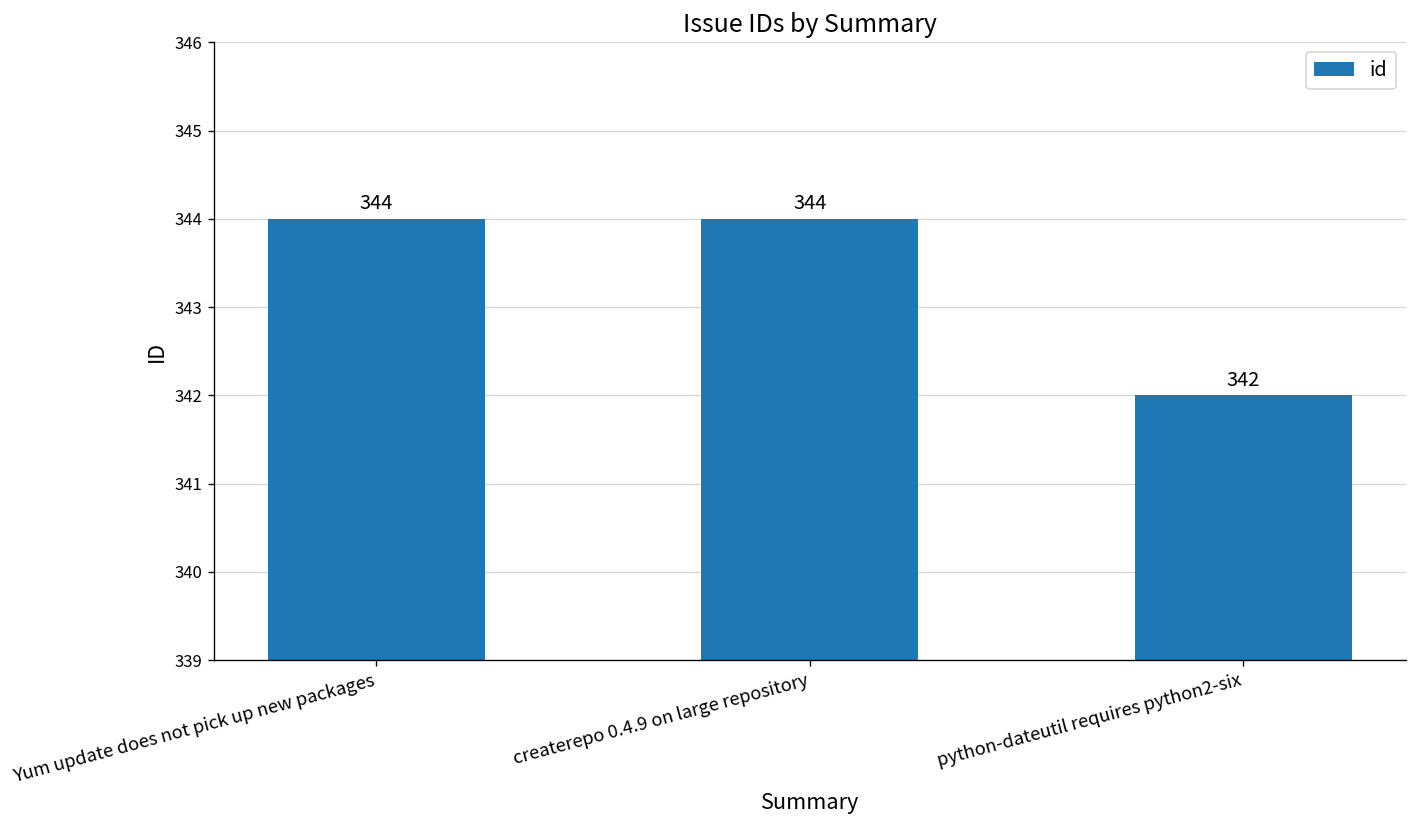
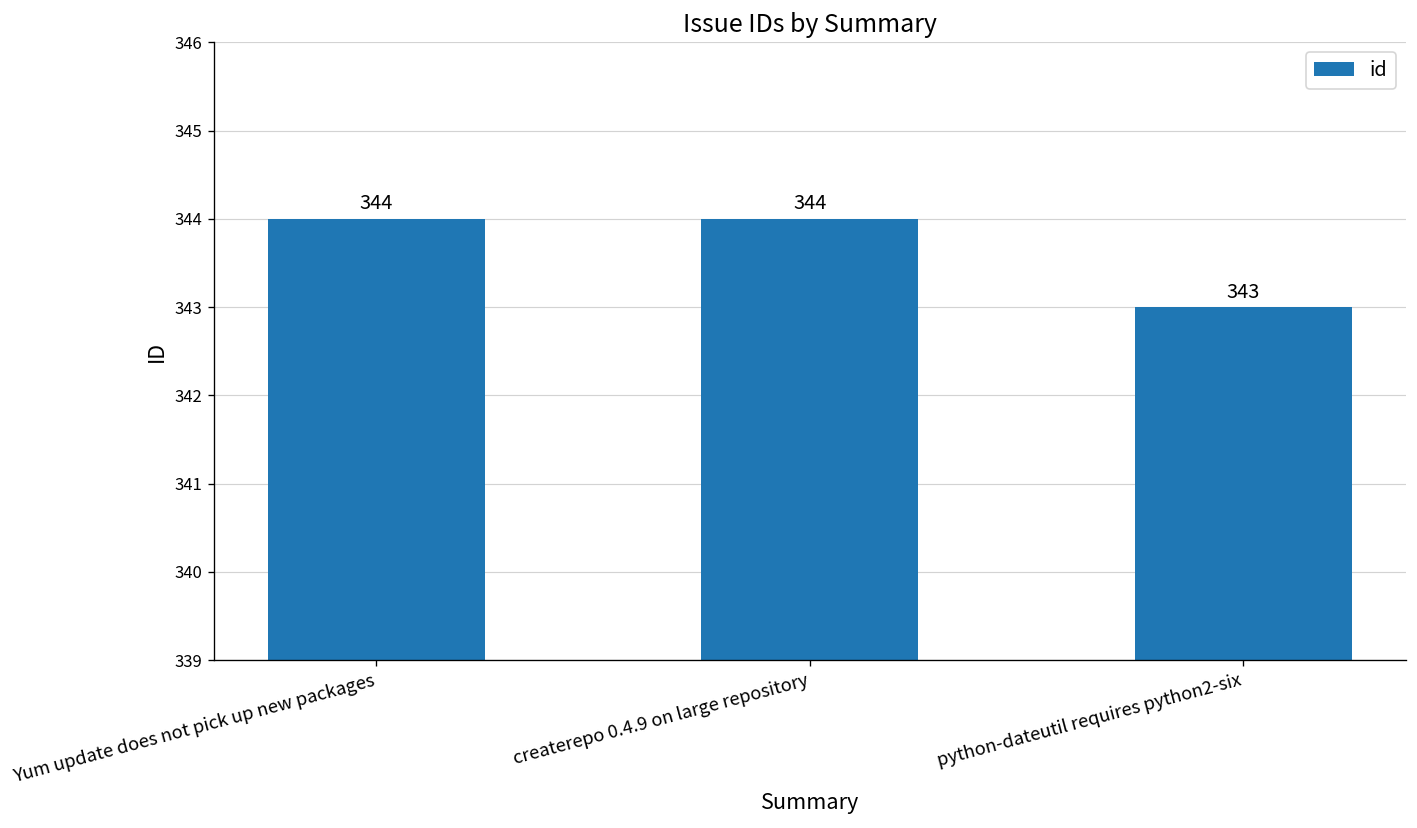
  {
    "Yum update does not pick up new packages": 344,
    "createrepo 0.4.9 on large repository": 344,
-   "python-dateutil requires python2-six": 342
+   "python-dateutil requires python2-six": 343
  }
